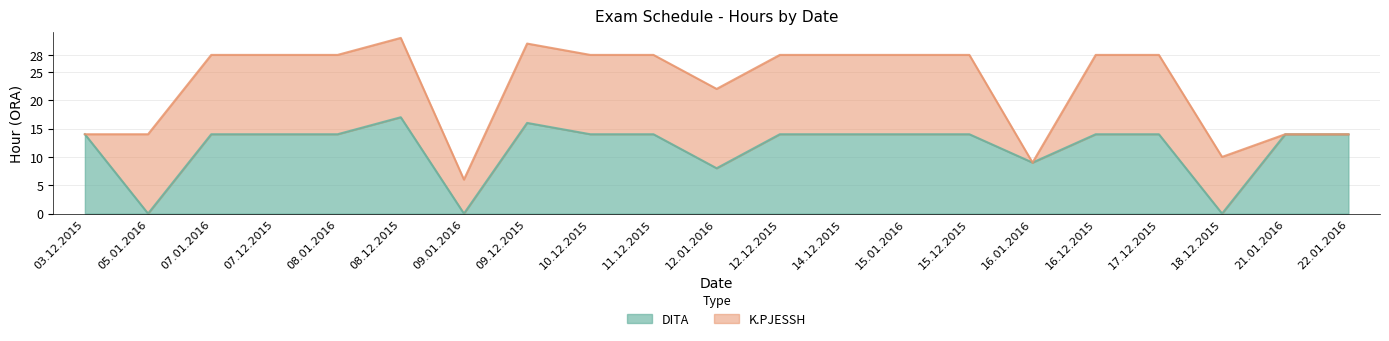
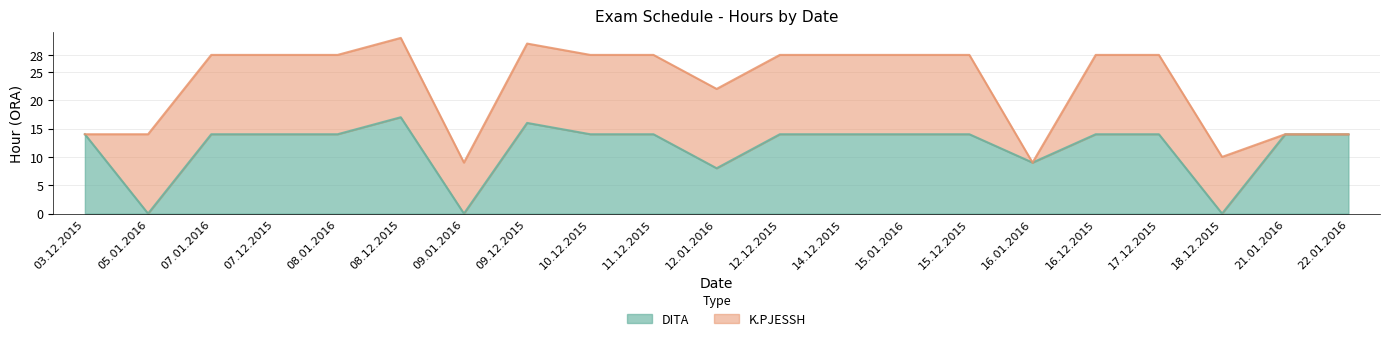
  {
    "DITA": {
      "05.01.2016": 0,
      "07.01.2016": 14,
      "07.12.2015": 14,
      "08.01.2016": 14,
      "08.12.2015": 17,
      "09.01.2016": 0,
      "09.12.2015": 16,
      "10.12.2015": 14,
      "11.12.2015": 14,
      "12.01.2016": 8,
      "12.12.2015": 14,
      "14.12.2015": 14,
      "15.01.2016": 14,
      "15.12.2015": 14,
      "16.12.2015": 14,
      "17.12.2015": 14,
      "18.12.2015": 0
    },
    "K.PJESSH": {
      "05.01.2016": 14,
      "07.01.2016": 14,
      "07.12.2015": 14,
      "08.01.2016": 14,
      "08.12.2015": 14,
-     "09.01.2016": 6,
+     "09.01.2016": 9,
      "09.12.2015": 14,
      "10.12.2015": 14,
      "11.12.2015": 14,
      "12.01.2016": 14,
      "12.12.2015": 14,
      "14.12.2015": 14,
      "15.01.2016": 14,
      "15.12.2015": 14,
      "16.12.2015": 14,
      "17.12.2015": 14,
      "18.12.2015": 10
    }
  }
